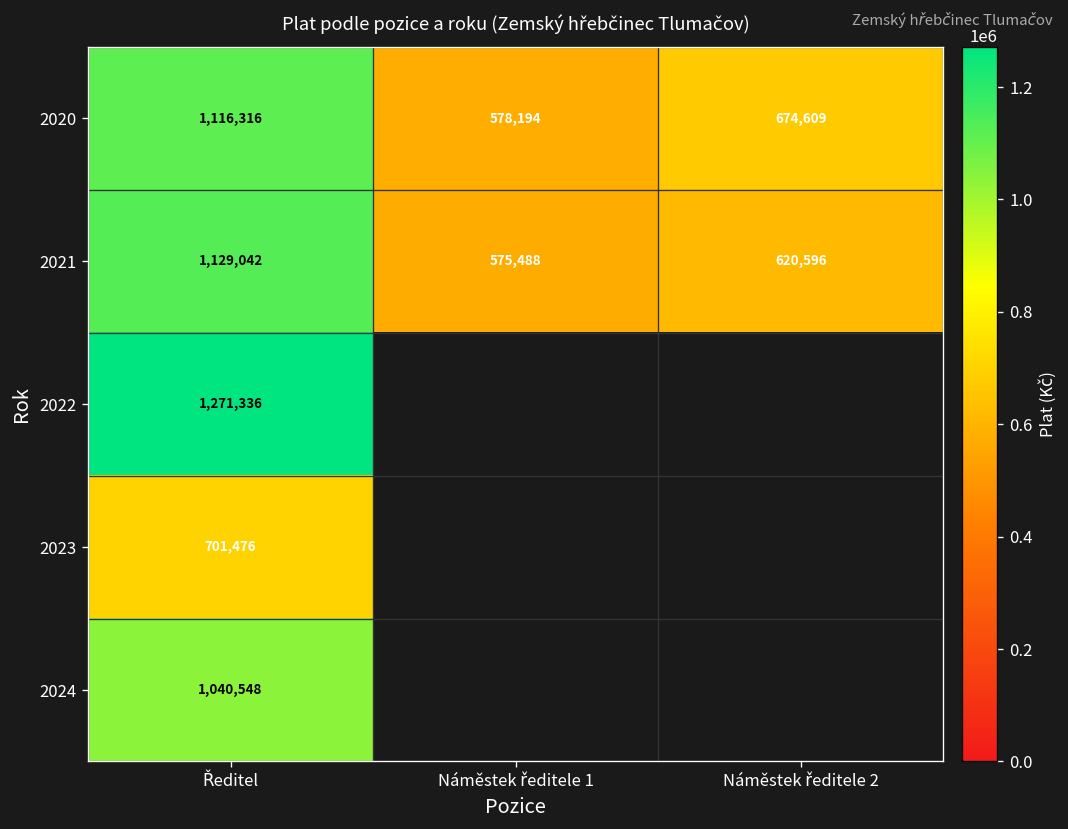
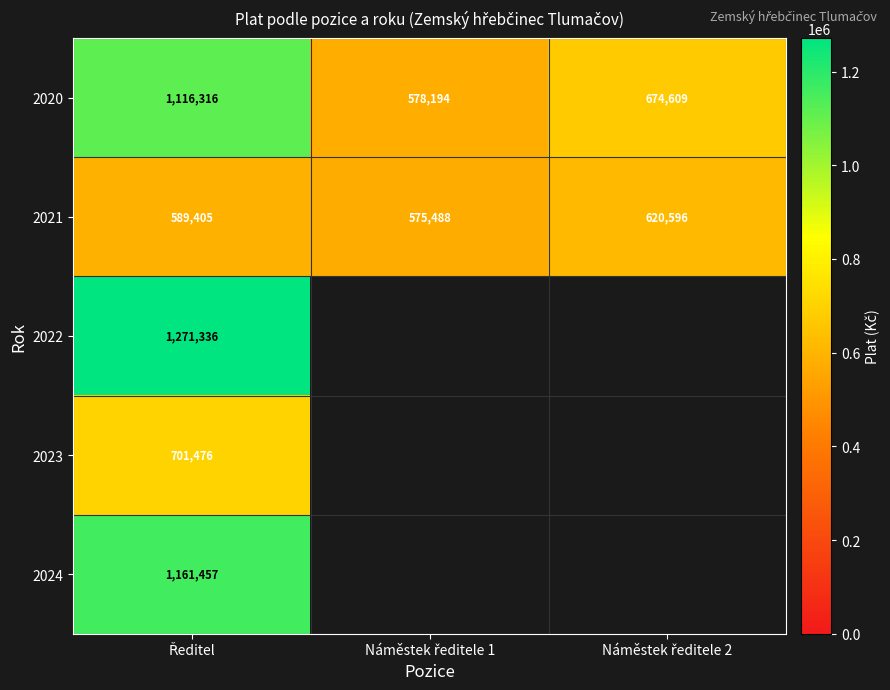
  {
    "2020": {
      "Ředitel": "1,116,316",
      "Náměstek ředitele 1": "578,194",
      "Náměstek ředitele 2": "674,609"
    },
    "2021": {
-     "Ředitel": "1,129,042",
+     "Ředitel": "589,405",
      "Náměstek ředitele 1": "575,488",
      "Náměstek ředitele 2": "620,596"
    },
    "2022": {
      "Ředitel": "1,271,336"
    },
    "2023": {
      "Ředitel": "701,476"
    },
    "2024": {
-     "Ředitel": "1,040,548"
+     "Ředitel": "1,161,457"
    }
  }
